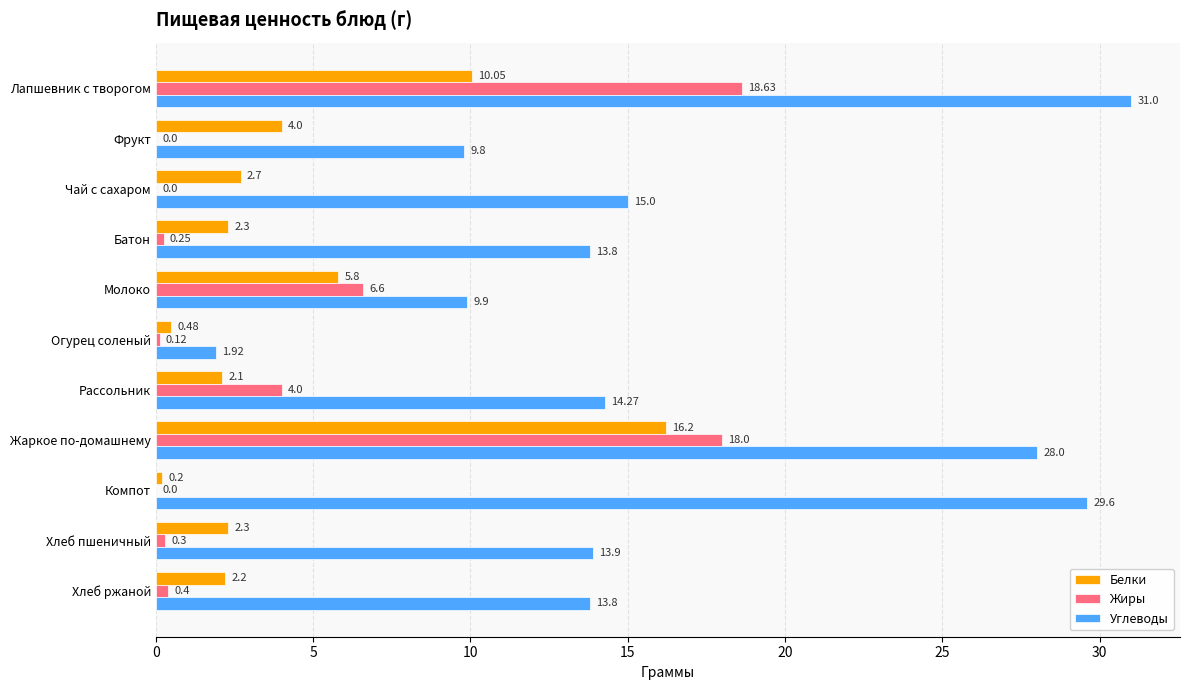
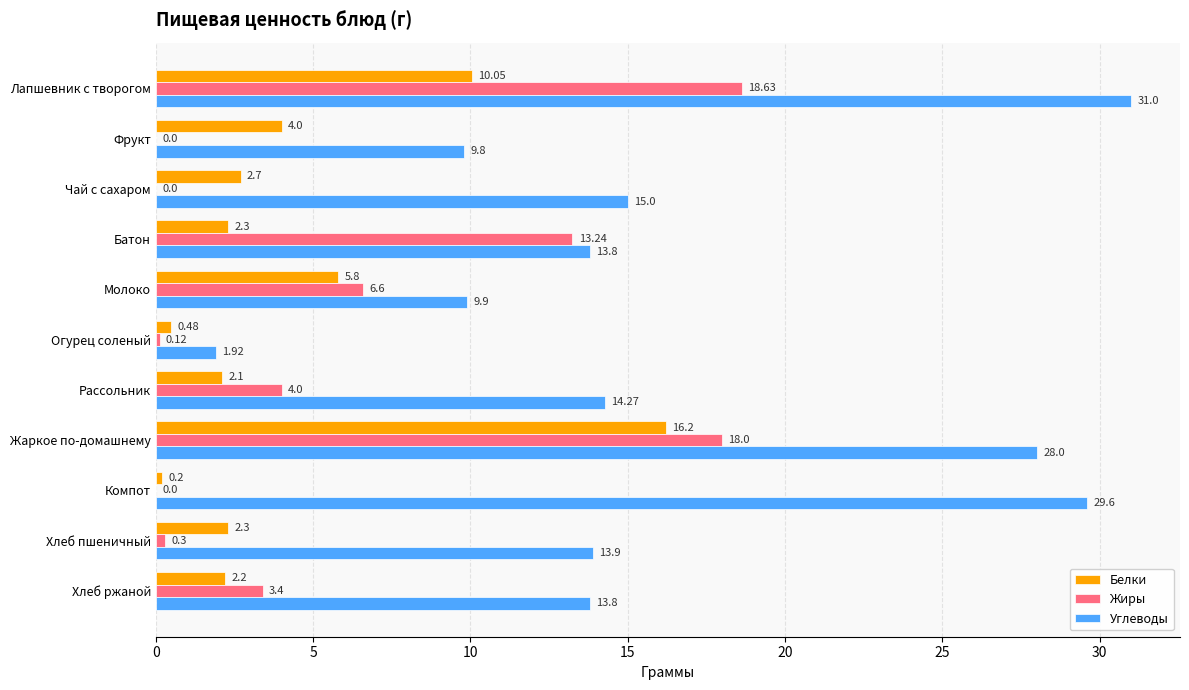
  {
    "Белки": {
      "Лапшевник с творогом": 10.05,
      "Фрукт": 4.0,
      "Чай с сахаром": 2.7,
      "Батон": 2.3,
      "Молоко": 5.8,
      "Огурец соленый": 0.48,
      "Рассольник": 2.1,
      "Жаркое по-домашнему": 16.2,
      "Компот": 0.2,
      "Хлеб пшеничный": 2.3,
      "Хлеб ржаной": 2.2
    },
    "Жиры": {
      "Лапшевник с творогом": 18.63,
      "Фрукт": 0.0,
      "Чай с сахаром": 0.0,
-     "Батон": 0.25,
+     "Батон": 13.24,
      "Молоко": 6.6,
      "Огурец соленый": 0.12,
      "Рассольник": 4.0,
      "Жаркое по-домашнему": 18.0,
      "Компот": 0.0,
      "Хлеб пшеничный": 0.3,
-     "Хлеб ржаной": 0.4
+     "Хлеб ржаной": 3.4
    },
    "Углеводы": {
      "Лапшевник с творогом": 31.0,
      "Фрукт": 9.8,
      "Чай с сахаром": 15.0,
      "Батон": 13.8,
      "Молоко": 9.9,
      "Огурец соленый": 1.92,
      "Рассольник": 14.27,
      "Жаркое по-домашнему": 28.0,
      "Компот": 29.6,
      "Хлеб пшеничный": 13.9,
      "Хлеб ржаной": 13.8
    }
  }
